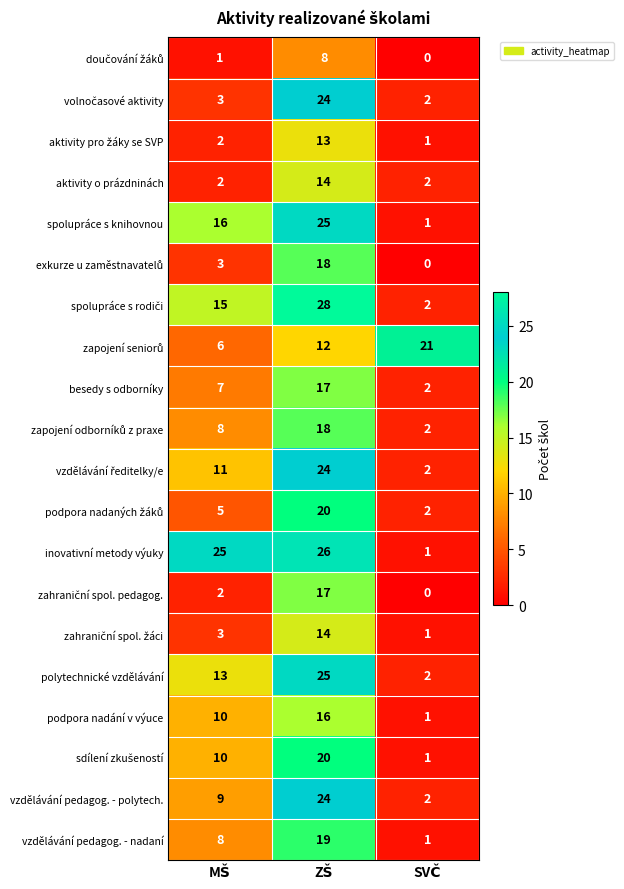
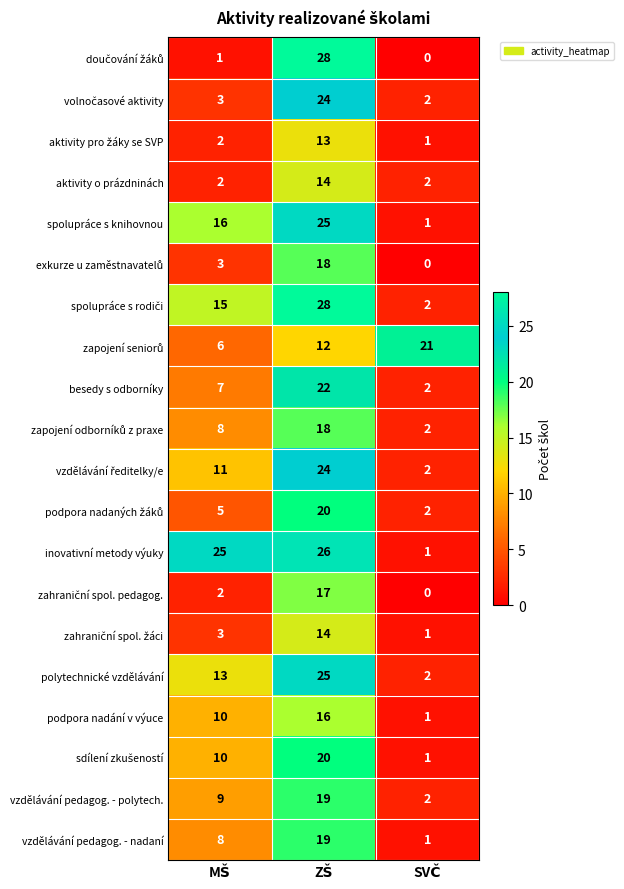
  {
    "doučování žáků": {
      "MŠ": 1,
-     "ZŠ": 8,
+     "ZŠ": 28,
      "SVČ": 0
    },
    "volnočasové aktivity": {
      "MŠ": 3,
      "ZŠ": 24,
      "SVČ": 2
    },
    "aktivity pro žáky se SVP": {
      "MŠ": 2,
      "ZŠ": 13,
      "SVČ": 1
    },
    "aktivity o prázdninách": {
      "MŠ": 2,
      "ZŠ": 14,
      "SVČ": 2
    },
    "spolupráce s knihovnou": {
      "MŠ": 16,
      "ZŠ": 25,
      "SVČ": 1
    },
    "exkurze u zaměstnavatelů": {
      "MŠ": 3,
      "ZŠ": 18,
      "SVČ": 0
    },
    "spolupráce s rodiči": {
      "MŠ": 15,
      "ZŠ": 28,
      "SVČ": 2
    },
    "zapojení seniorů": {
      "MŠ": 6,
      "ZŠ": 12,
      "SVČ": 21
    },
    "besedy s odborníky": {
      "MŠ": 7,
-     "ZŠ": 17,
+     "ZŠ": 22,
      "SVČ": 2
    },
    "zapojení odborníků z praxe": {
      "MŠ": 8,
      "ZŠ": 18,
      "SVČ": 2
    },
    "vzdělávání ředitelky/e": {
      "MŠ": 11,
      "ZŠ": 24,
      "SVČ": 2
    },
    "podpora nadaných žáků": {
      "MŠ": 5,
      "ZŠ": 20,
      "SVČ": 2
    },
    "inovativní metody výuky": {
      "MŠ": 25,
      "ZŠ": 26,
      "SVČ": 1
    },
    "zahraniční spol. pedagog.": {
      "MŠ": 2,
      "ZŠ": 17,
      "SVČ": 0
    },
    "zahraniční spol. žáci": {
      "MŠ": 3,
      "ZŠ": 14,
      "SVČ": 1
    },
    "polytechnické vzdělávání": {
      "MŠ": 13,
      "ZŠ": 25,
      "SVČ": 2
    },
    "podpora nadání v výuce": {
      "MŠ": 10,
      "ZŠ": 16,
      "SVČ": 1
    },
    "sdílení zkušeností": {
      "MŠ": 10,
      "ZŠ": 20,
      "SVČ": 1
    },
    "vzdělávání pedagog. - polytech.": {
      "MŠ": 9,
-     "ZŠ": 24,
+     "ZŠ": 19,
      "SVČ": 2
    },
    "vzdělávání pedagog. - nadaní": {
      "MŠ": 8,
      "ZŠ": 19,
      "SVČ": 1
    }
  }
